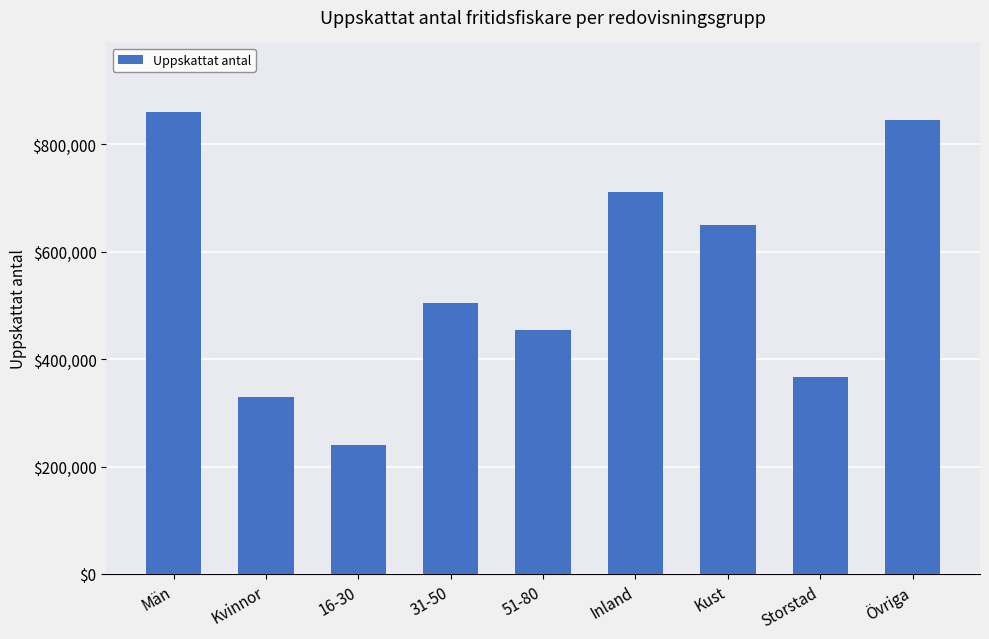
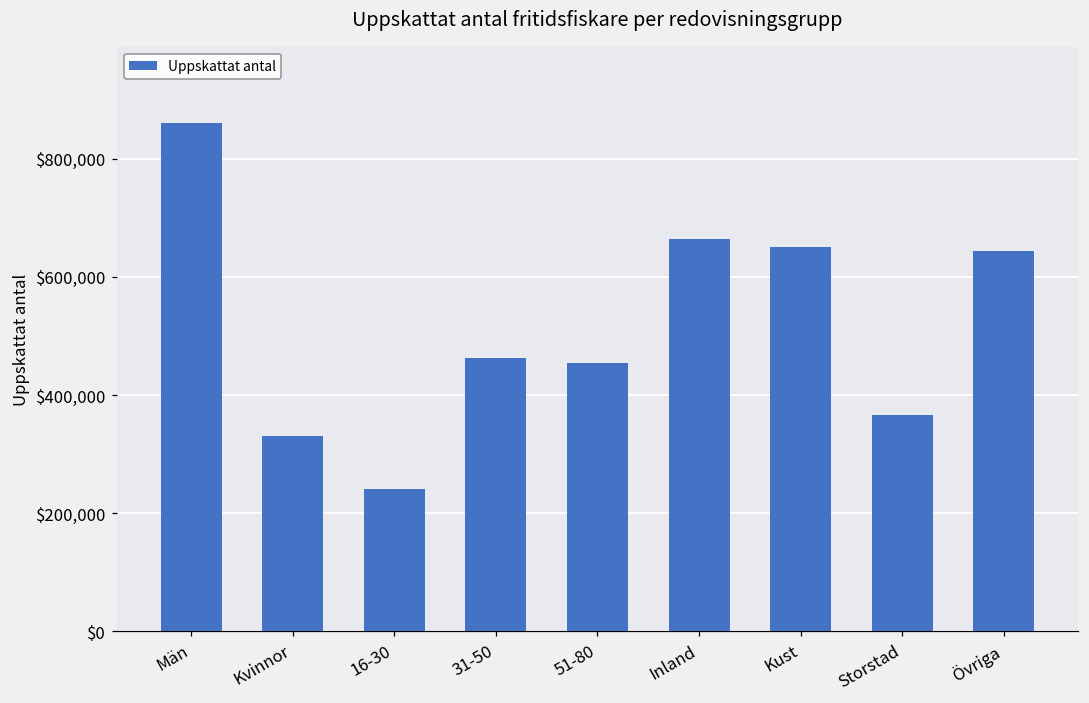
  {
    "Män": "$860,000",
    "Kvinnor": "$330,000",
    "16-30": "$240,000",
-   "31-50": "$500,000",
+   "31-50": "$460,000",
    "51-80": "$450,000",
-   "Inland": "$710,000",
+   "Inland": "$660,000",
    "Kust": "$650,000",
    "Storstad": "$370,000",
-   "Övriga": "$840,000"
+   "Övriga": "$640,000"
  }
